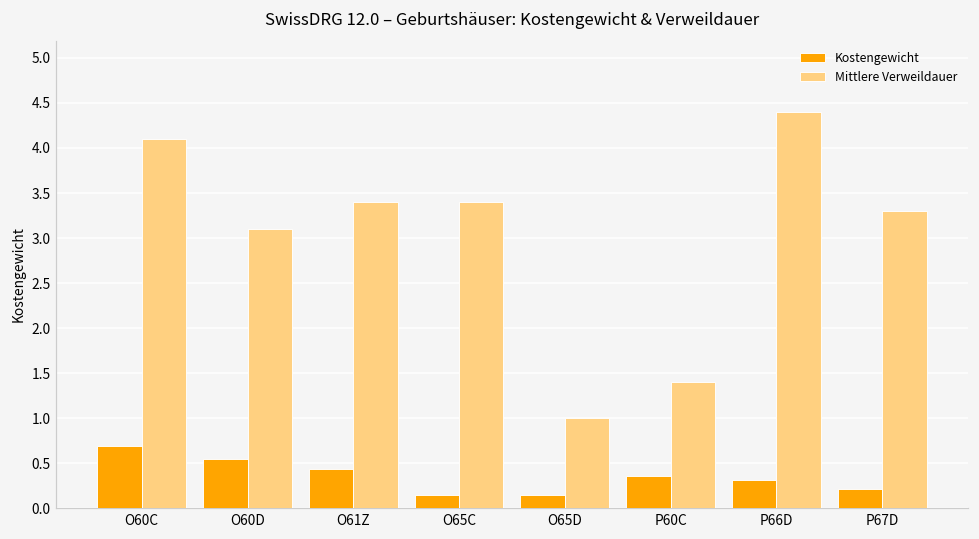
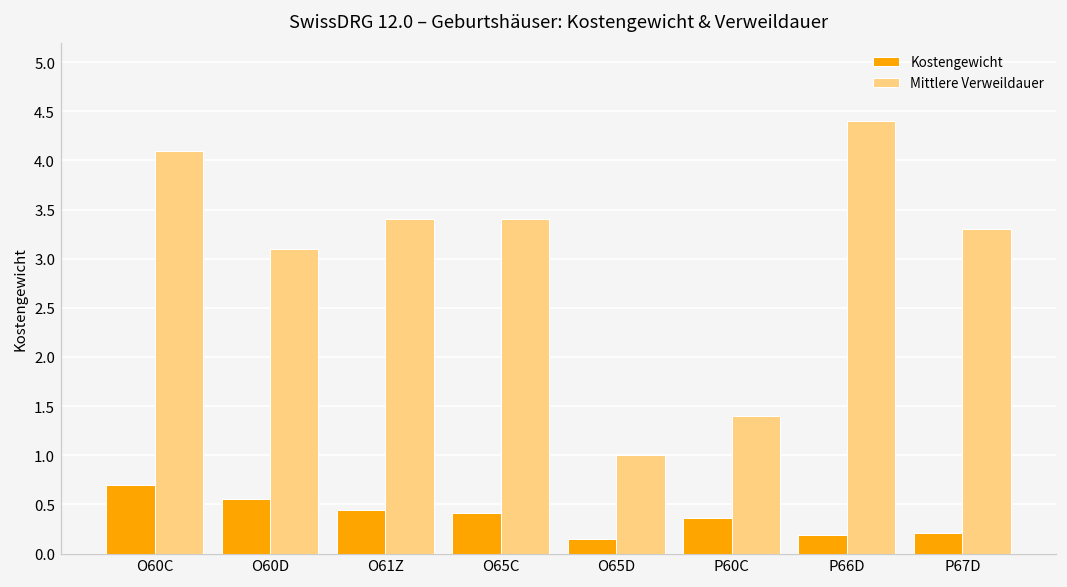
  {
    "Kostengewicht": {
      "O60C": 0.7,
      "O60D": 0.6,
      "O61Z": 0.4,
-     "O65C": 0.1,
+     "O65C": 0.4,
      "O65D": 0.2,
      "P60C": 0.4,
-     "P66D": 0.3,
+     "P66D": 0.2,
      "P67D": 0.2
    },
    "Mittlere Verweildauer": {
      "O60C": 4.1,
      "O60D": 3.1,
      "O61Z": 3.4,
      "O65C": 3.4,
      "O65D": 1.0,
      "P60C": 1.4,
      "P66D": 4.4,
      "P67D": 3.3
    }
  }
